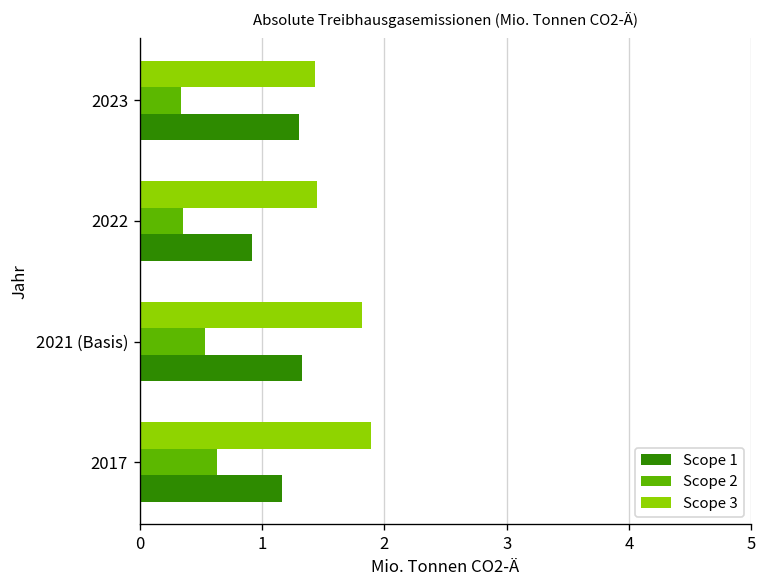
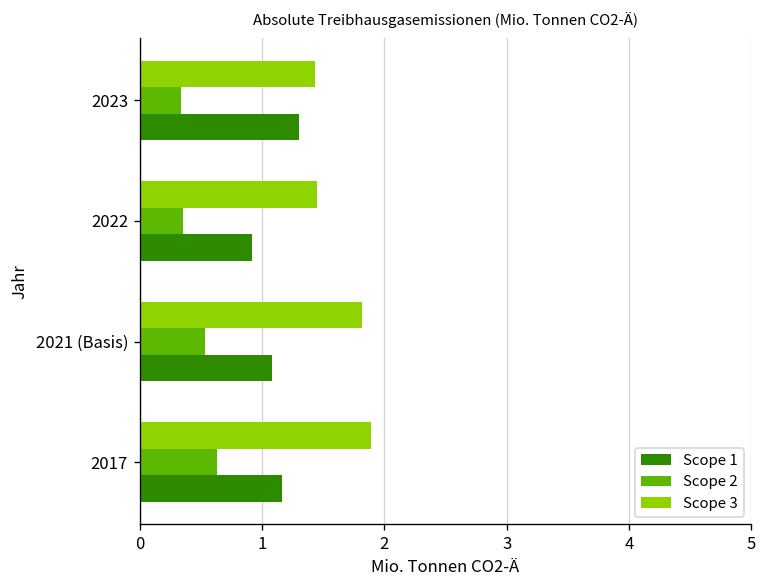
  {
    "Scope 1": {
      "2023": 1.30,
      "2022": 0.92,
-     "2021 (Basis)": 1.33,
+     "2021 (Basis)": 1.08,
      "2017": 1.16
    }
  }
